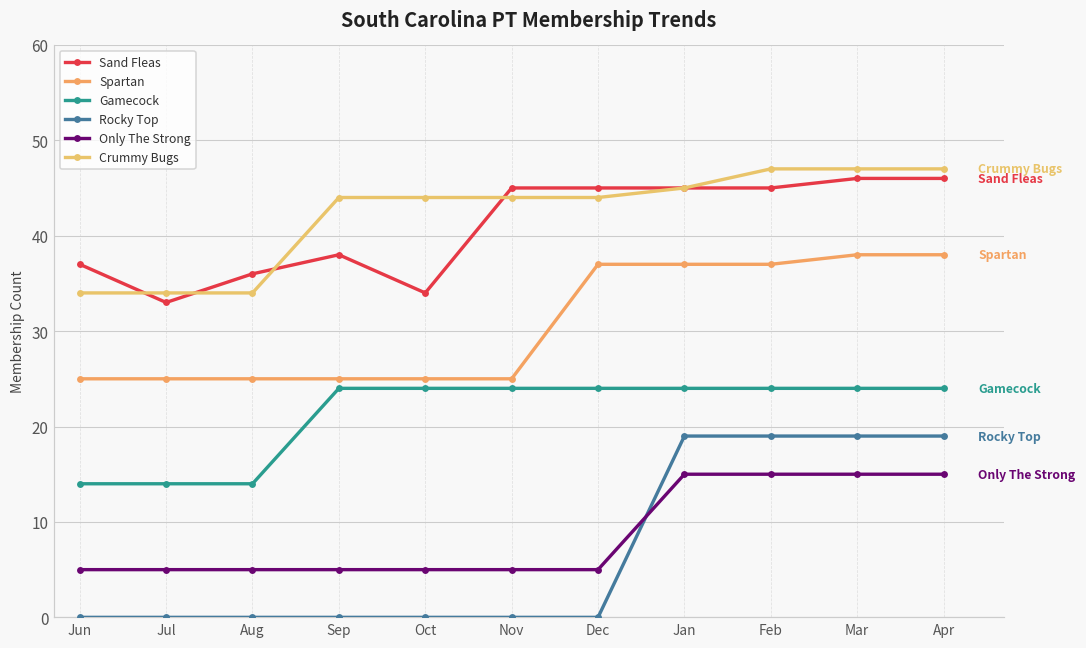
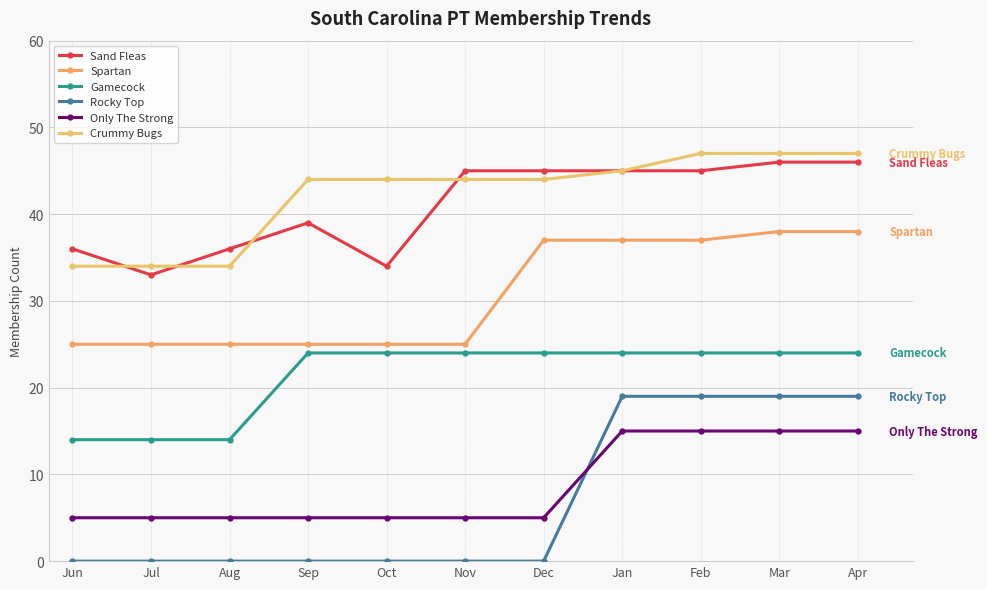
  {
    "Sand Fleas": {
-     "Jun": 37,
+     "Jun": 36,
      "Jul": 33,
      "Aug": 36,
-     "Sep": 38,
+     "Sep": 39,
      "Oct": 34,
      "Nov": 45,
      "Dec": 45,
      "Feb": 45,
      "Mar": 46,
      "Apr": 46
    },
    "Only The Strong": {
      "Jun": 5,
      "Jul": 5,
      "Aug": 5,
      "Sep": 5,
      "Oct": 5,
      "Nov": 5,
      "Dec": 5,
      "Jan": 15,
      "Feb": 15,
      "Mar": 15,
      "Apr": 15
    }
  }
